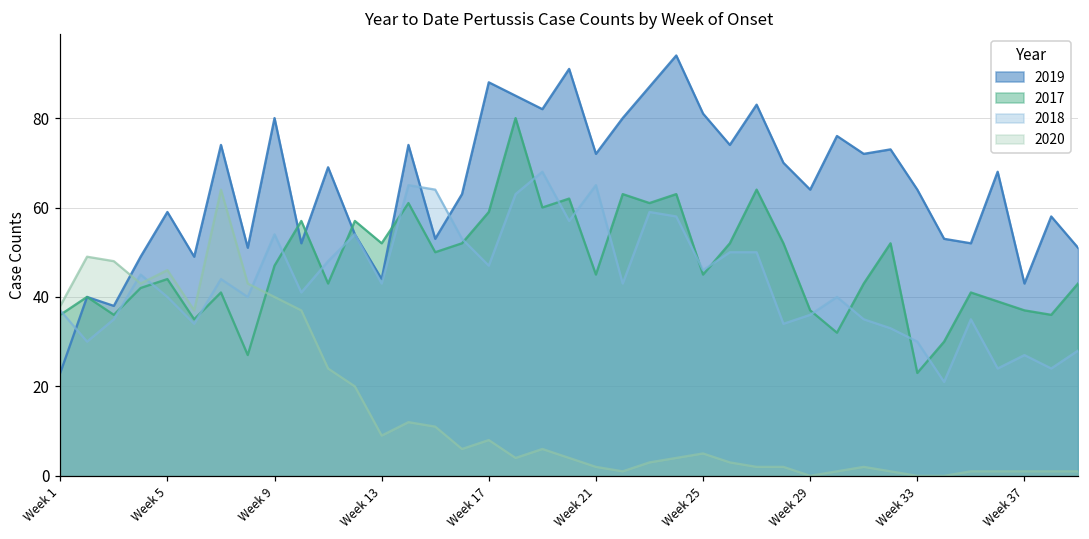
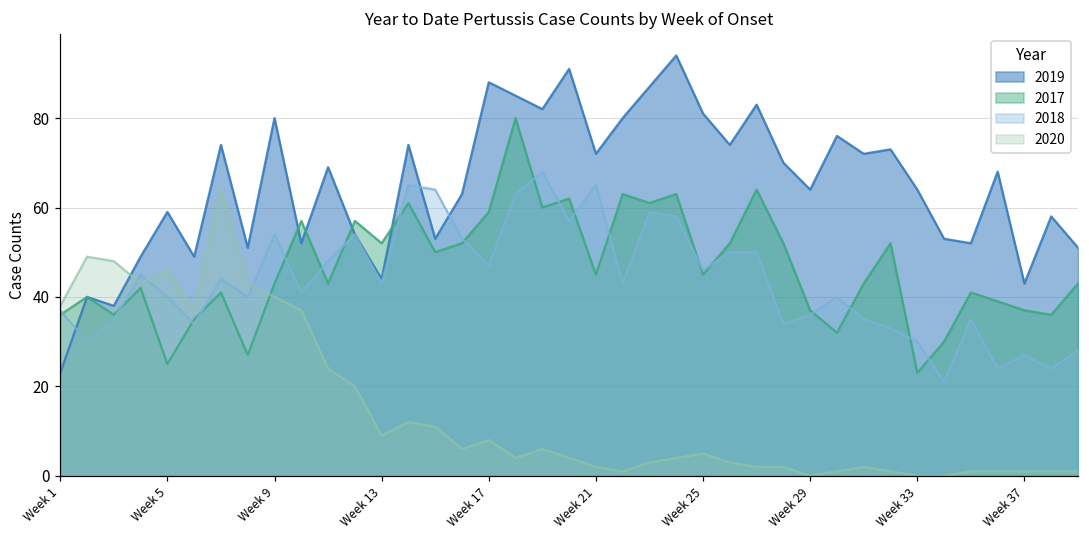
  {
    "2019": {
      "Week 1": 23,
      "Week 5": 59,
      "Week 9": 80,
      "Week 13": 44,
      "Week 17": 88,
      "Week 21": 72,
      "Week 25": 81,
      "Week 29": 64,
      "Week 33": 64,
      "Week 37": 43
    },
    "2017": {
      "Week 1": 36,
-     "Week 5": 44,
-     "Week 9": 47,
+     "Week 5": 25,
+     "Week 9": 43,
      "Week 13": 52,
      "Week 17": 59,
      "Week 21": 45,
      "Week 25": 45,
      "Week 29": 37,
      "Week 33": 23,
      "Week 37": 37
    }
  }
